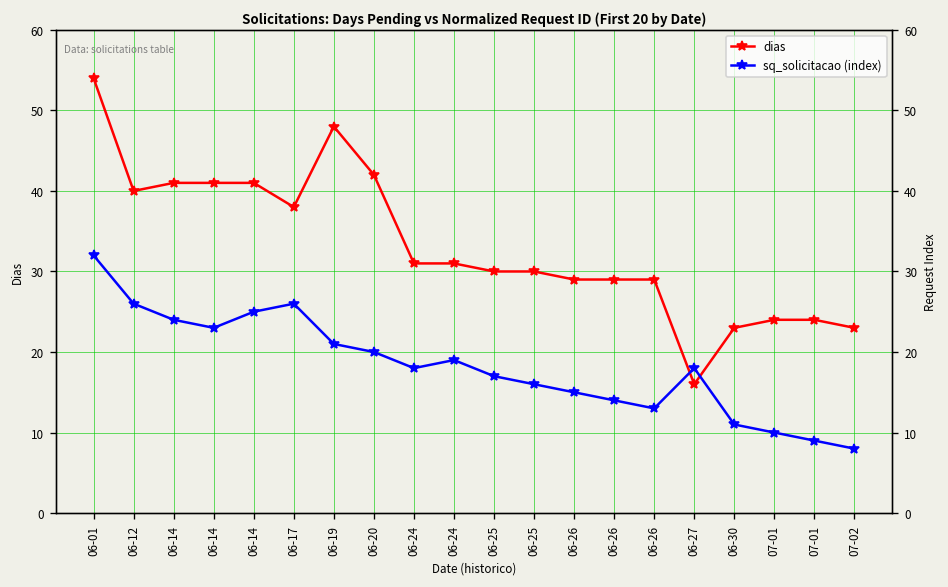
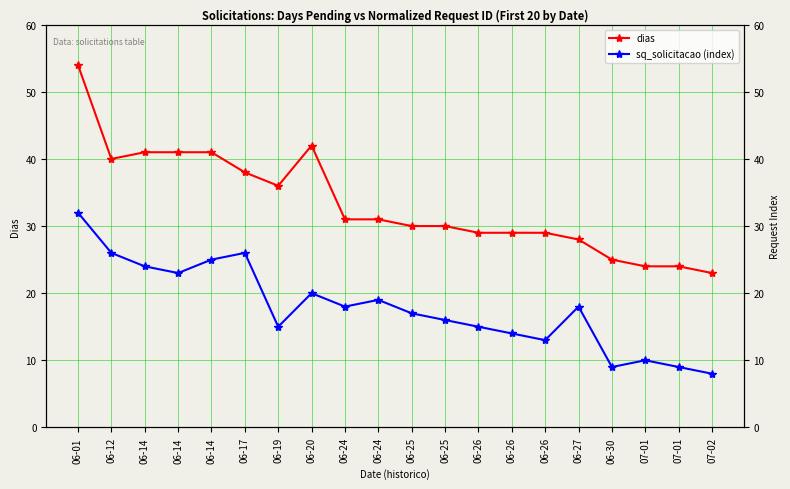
  {
    "dias": {
      "06-01": 54,
      "06-12": 40,
      "06-17": 38,
-     "06-19": 48,
+     "06-19": 36,
      "06-20": 42,
-     "06-27": 16,
-     "06-30": 23,
+     "06-27": 28,
+     "06-30": 25,
      "07-02": 23
    },
    "sq_solicitacao (index)": {
      "06-01": 32,
      "06-12": 26,
      "06-17": 26,
-     "06-19": 21,
+     "06-19": 15,
      "06-20": 20,
      "06-27": 18,
-     "06-30": 11,
+     "06-30": 9,
      "07-02": 8
    }
  }
